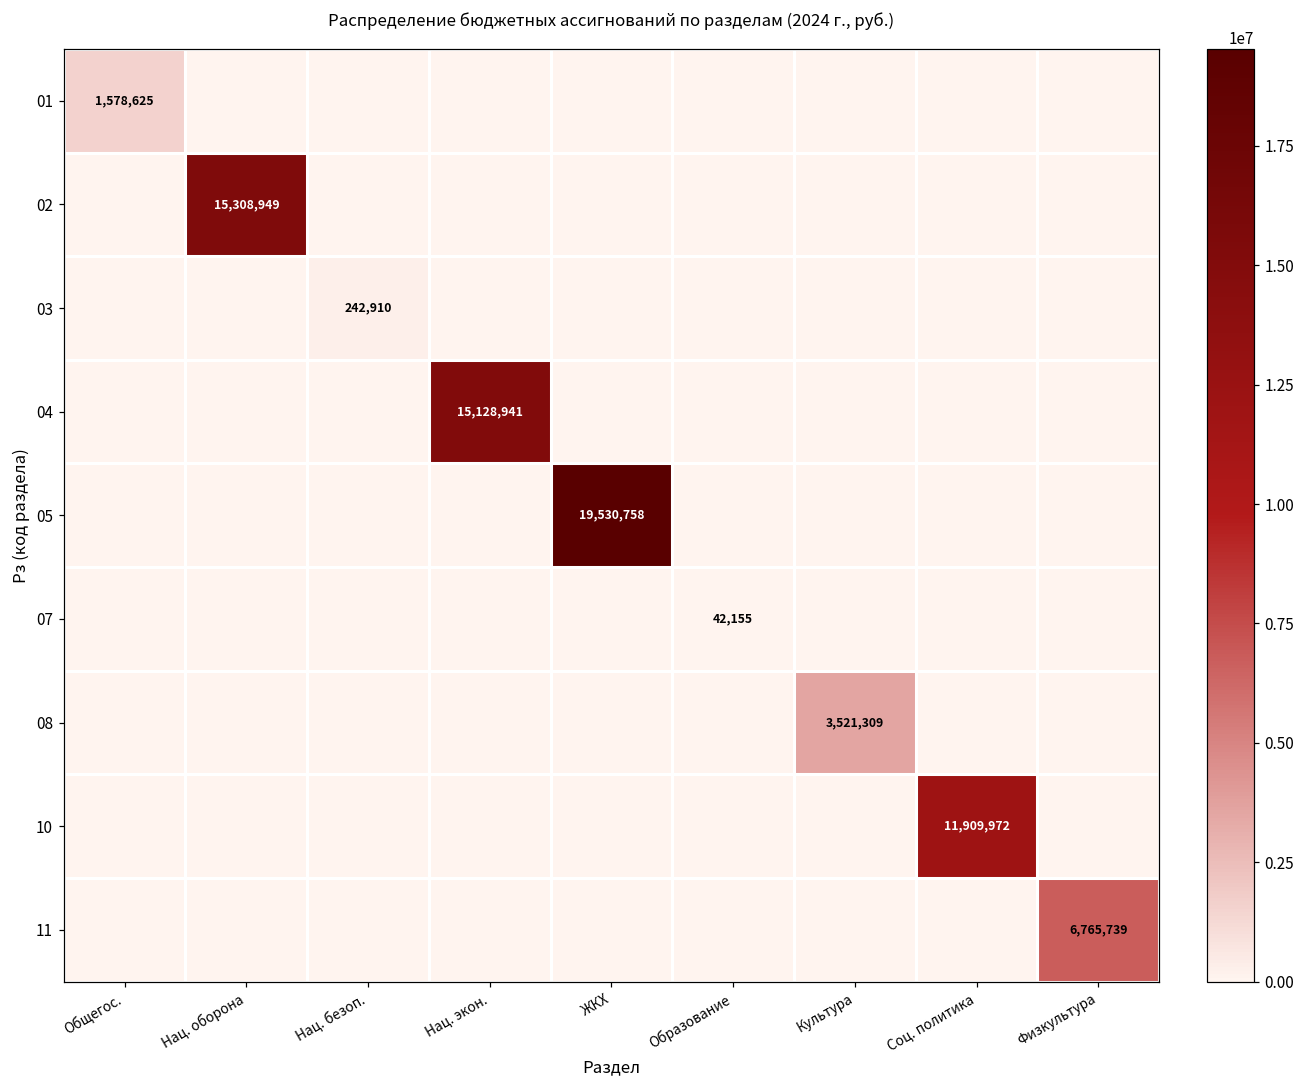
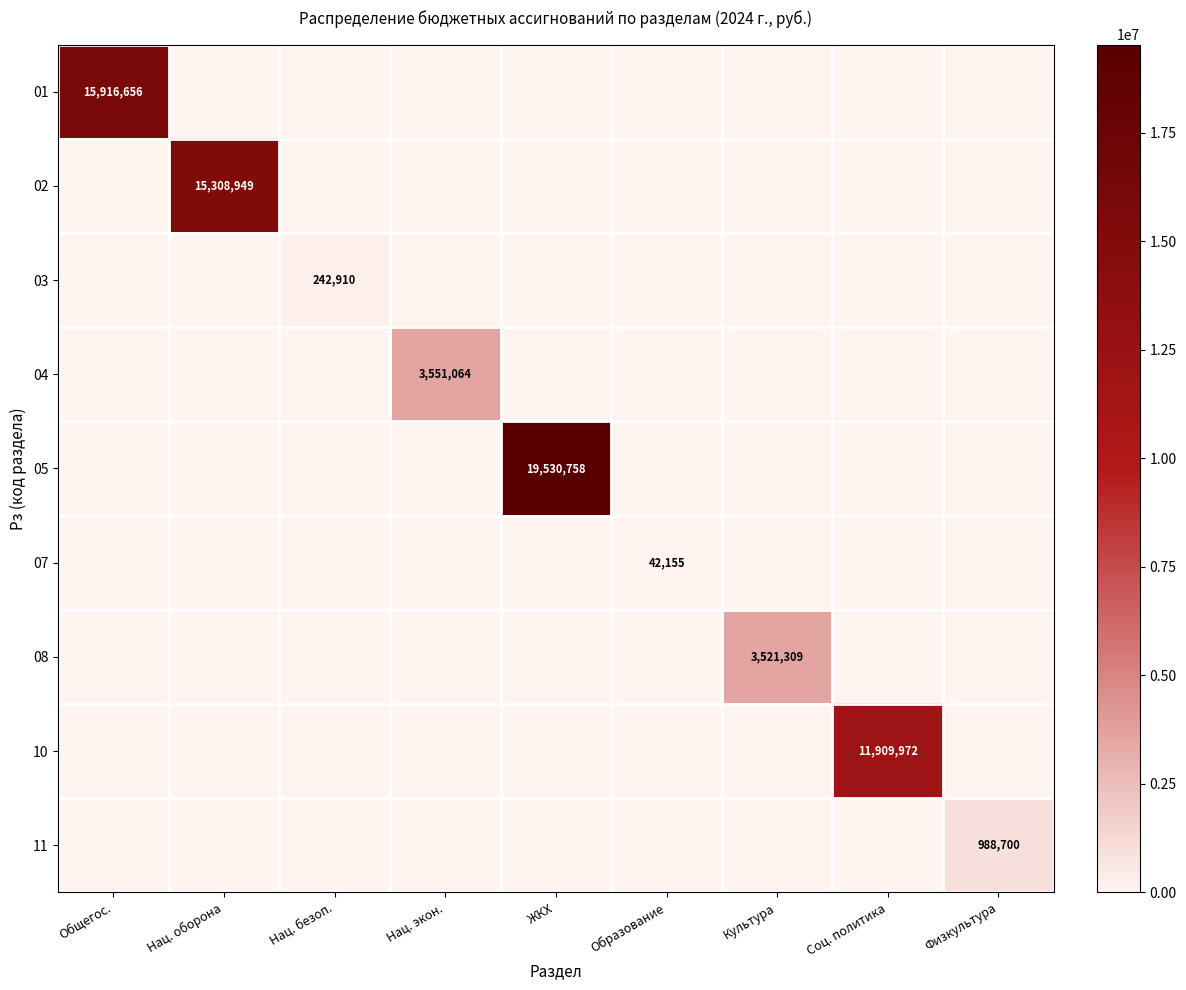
  {
    "01": {
-     "Общегос.": "1,578,625"
+     "Общегос.": "15,916,656"
    },
    "02": {
      "Нац. оборона": "15,308,949"
    },
    "03": {
      "Нац. безоп.": "242,910"
    },
    "04": {
-     "Нац. экон.": "15,128,941"
+     "Нац. экон.": "3,551,064"
    },
    "05": {
      "ЖКХ": "19,530,758"
    },
    "07": {
      "Образование": "42,155"
    },
    "08": {
      "Культура": "3,521,309"
    },
    "10": {
      "Соц. политика": "11,909,972"
    },
    "11": {
-     "Физкультура": "6,765,739"
+     "Физкультура": "988,700"
    }
  }
